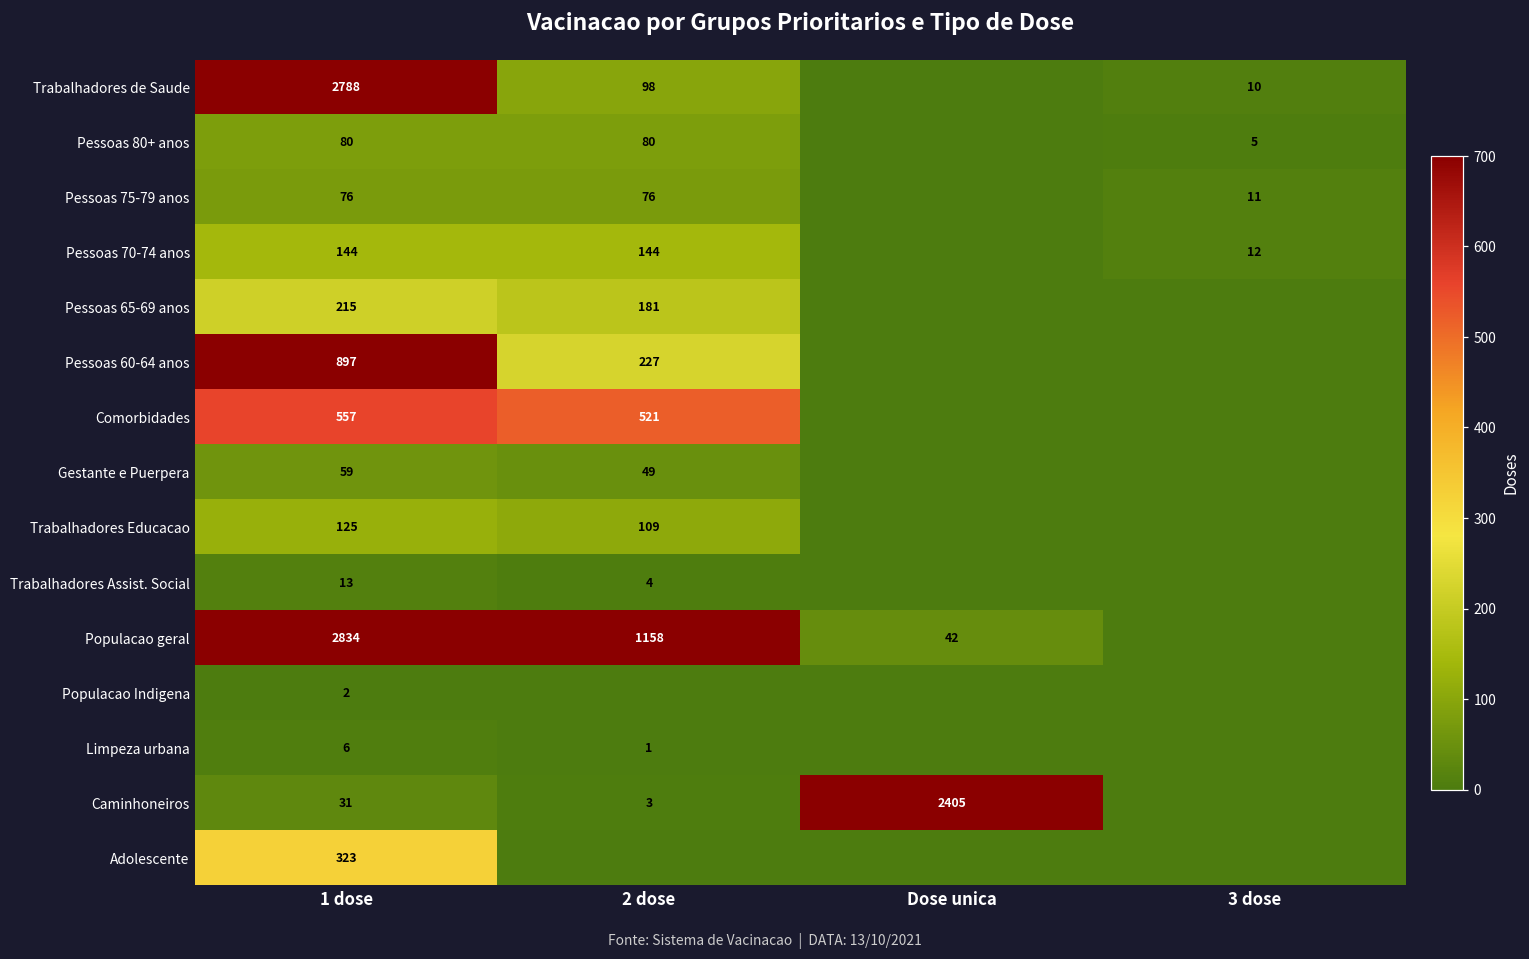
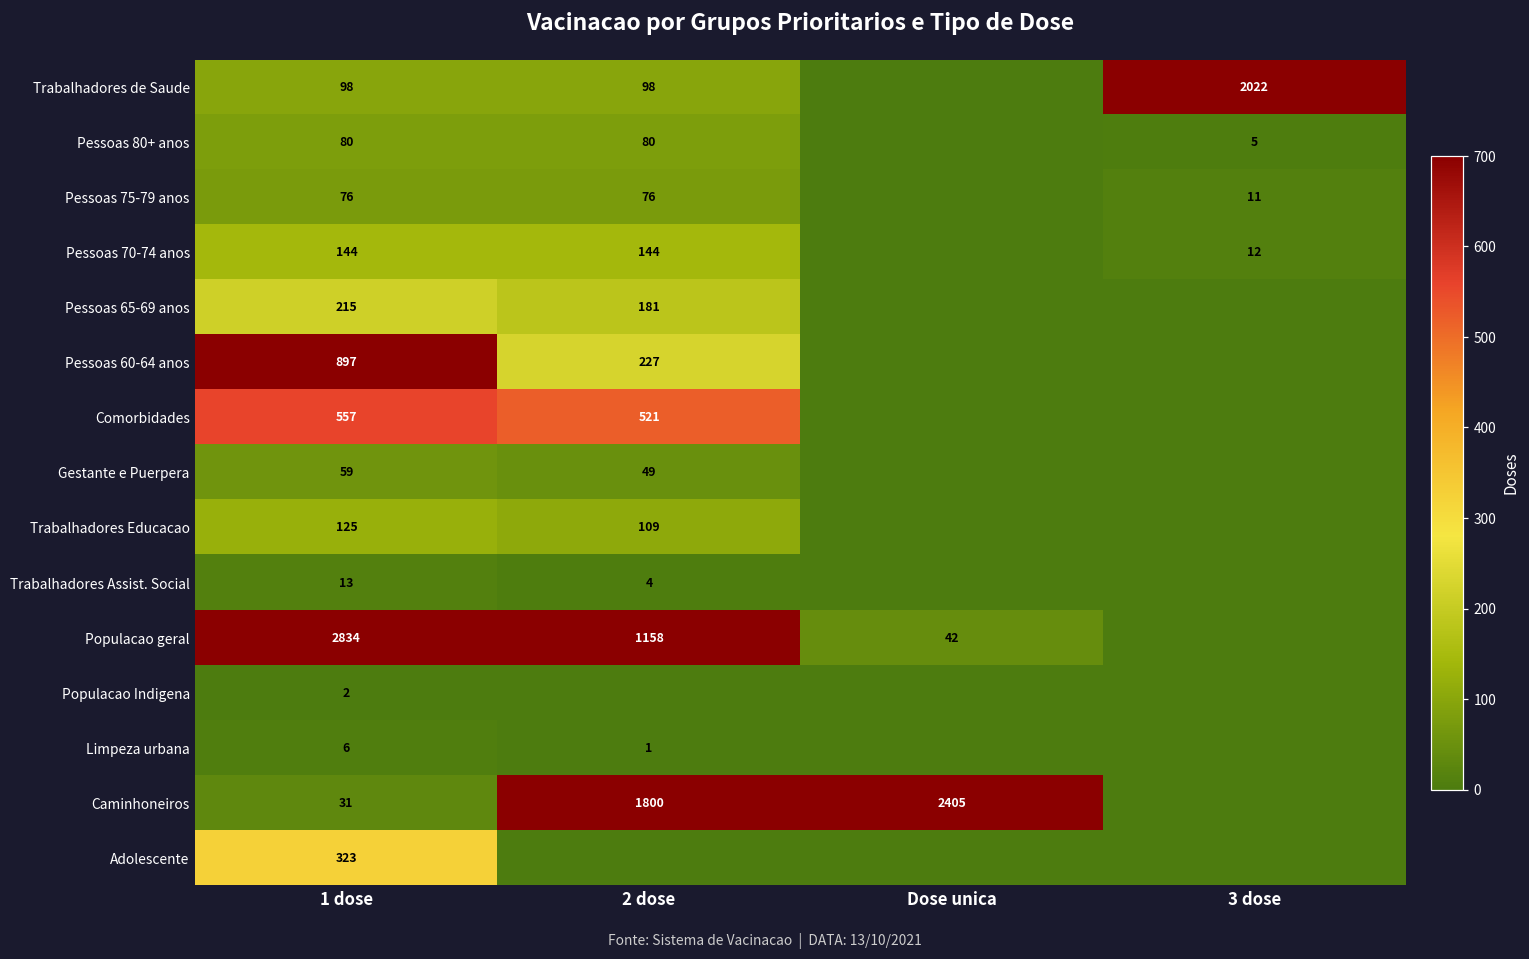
  {
    "Trabalhadores de Saude": {
-     "1 dose": 2788,
+     "1 dose": 98,
      "2 dose": 98,
-     "3 dose": 10
+     "3 dose": 2022
    },
    "Pessoas 80+ anos": {
      "1 dose": 80,
      "2 dose": 80,
      "3 dose": 5
    },
    "Pessoas 75-79 anos": {
      "1 dose": 76,
      "2 dose": 76,
      "3 dose": 11
    },
    "Pessoas 70-74 anos": {
      "1 dose": 144,
      "2 dose": 144,
      "3 dose": 12
    },
    "Pessoas 65-69 anos": {
      "1 dose": 215,
      "2 dose": 181
    },
    "Pessoas 60-64 anos": {
      "1 dose": 897,
      "2 dose": 227
    },
    "Comorbidades": {
      "1 dose": 557,
      "2 dose": 521
    },
    "Gestante e Puerpera": {
      "1 dose": 59,
      "2 dose": 49
    },
    "Trabalhadores Educacao": {
      "1 dose": 125,
      "2 dose": 109
    },
    "Trabalhadores Assist. Social": {
      "1 dose": 13,
      "2 dose": 4
    },
    "Populacao geral": {
      "1 dose": 2834,
      "2 dose": 1158,
      "Dose unica": 42
    },
    "Populacao Indigena": {
      "1 dose": 2
    },
    "Limpeza urbana": {
      "1 dose": 6,
      "2 dose": 1
    },
    "Caminhoneiros": {
      "1 dose": 31,
-     "2 dose": 3,
+     "2 dose": 1800,
      "Dose unica": 2405
    },
    "Adolescente": {
      "1 dose": 323
    }
  }
